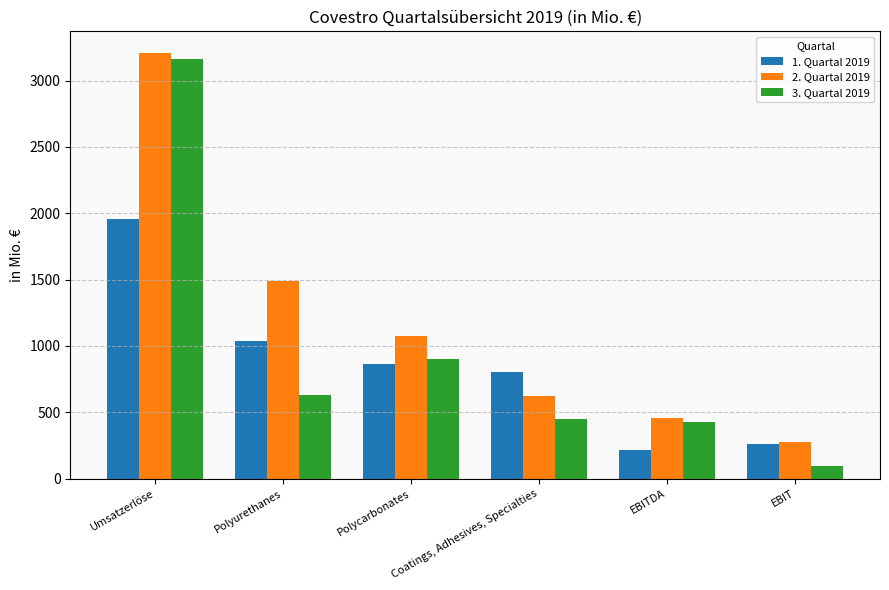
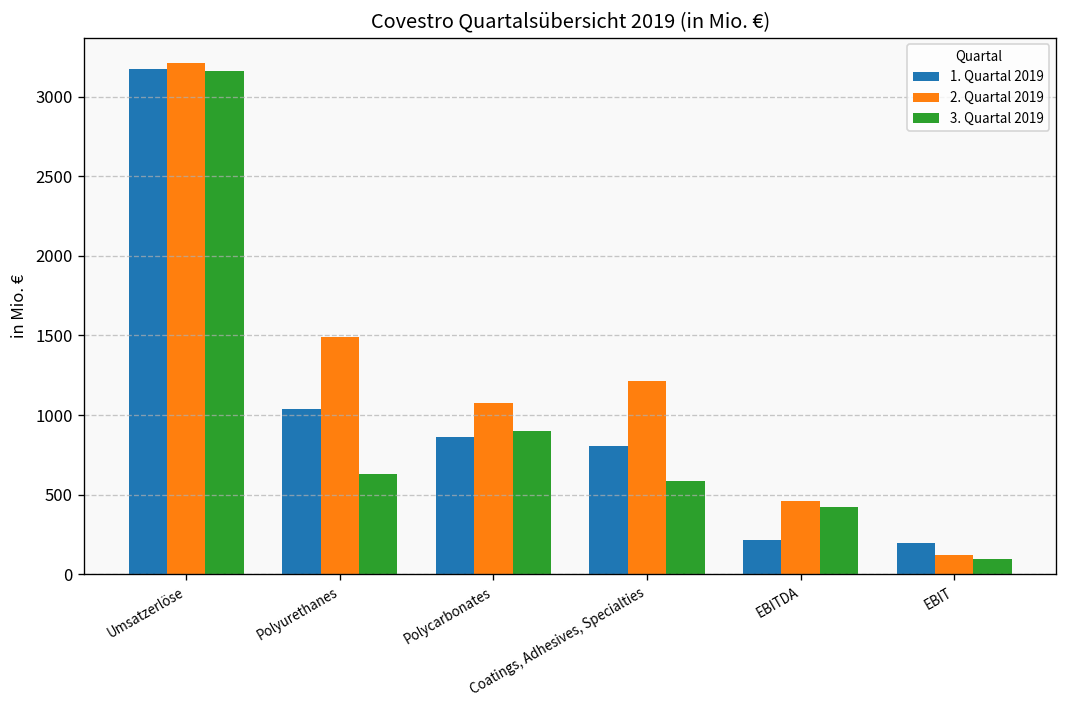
  {
    "1. Quartal 2019": {
-     "Umsatzerlöse": 1960,
+     "Umsatzerlöse": 3180,
      "Polyurethanes": 1040,
      "Polycarbonates": 860,
      "Coatings, Adhesives, Specialties": 800,
      "EBITDA": 210,
-     "EBIT": 260
+     "EBIT": 200
    },
    "2. Quartal 2019": {
      "Umsatzerlöse": 3210,
      "Polyurethanes": 1490,
      "Polycarbonates": 1070,
-     "Coatings, Adhesives, Specialties": 620,
+     "Coatings, Adhesives, Specialties": 1210,
      "EBITDA": 460,
-     "EBIT": 270
+     "EBIT": 120
    },
    "3. Quartal 2019": {
      "Umsatzerlöse": 3160,
      "Polyurethanes": 630,
      "Polycarbonates": 900,
-     "Coatings, Adhesives, Specialties": 450,
+     "Coatings, Adhesives, Specialties": 590,
      "EBITDA": 430,
      "EBIT": 100
    }
  }
